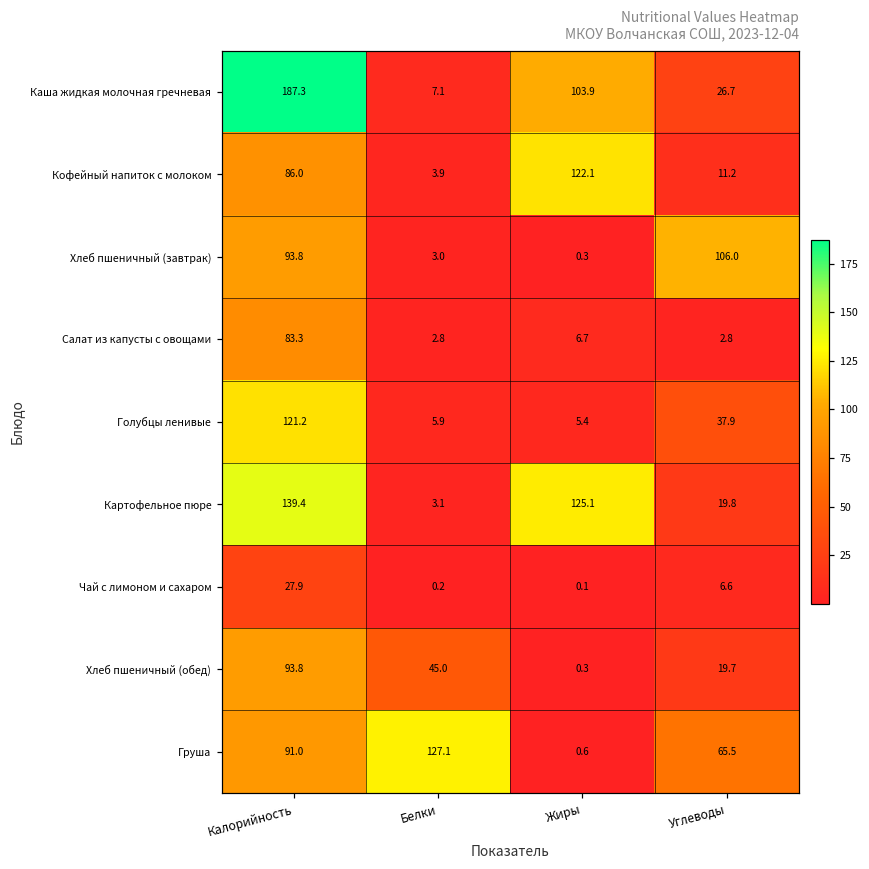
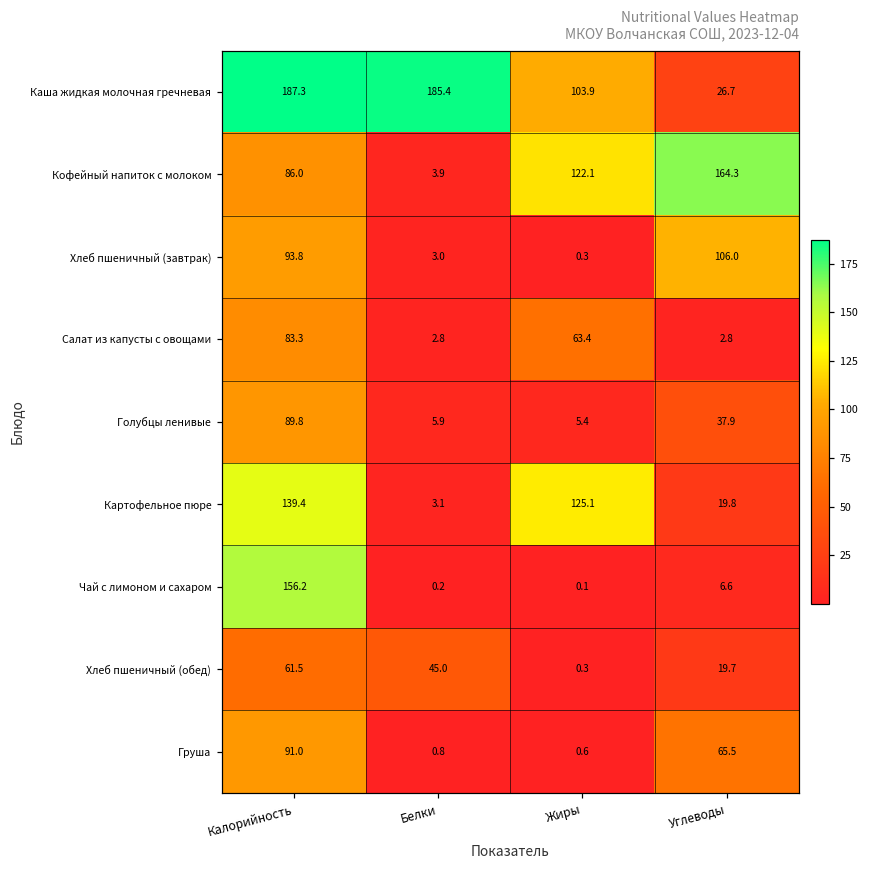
  {
    "Каша жидкая молочная гречневая": {
      "Калорийность": 187.3,
-     "Белки": 7.1,
+     "Белки": 185.4,
      "Жиры": 103.9,
      "Углеводы": 26.7
    },
    "Кофейный напиток с молоком": {
      "Калорийность": 86.0,
      "Белки": 3.9,
      "Жиры": 122.1,
-     "Углеводы": 11.2
+     "Углеводы": 164.3
    },
    "Хлеб пшеничный (завтрак)": {
      "Калорийность": 93.8,
      "Белки": 3.0,
      "Жиры": 0.3,
      "Углеводы": 106.0
    },
    "Салат из капусты с овощами": {
      "Калорийность": 83.3,
      "Белки": 2.8,
-     "Жиры": 6.7,
+     "Жиры": 63.4,
      "Углеводы": 2.8
    },
    "Голубцы ленивые": {
-     "Калорийность": 121.2,
+     "Калорийность": 89.8,
      "Белки": 5.9,
      "Жиры": 5.4,
      "Углеводы": 37.9
    },
    "Картофельное пюре": {
      "Калорийность": 139.4,
      "Белки": 3.1,
      "Жиры": 125.1,
      "Углеводы": 19.8
    },
    "Чай с лимоном и сахаром": {
-     "Калорийность": 27.9,
+     "Калорийность": 156.2,
      "Белки": 0.2,
      "Жиры": 0.1,
      "Углеводы": 6.6
    },
    "Хлеб пшеничный (обед)": {
-     "Калорийность": 93.8,
+     "Калорийность": 61.5,
      "Белки": 45.0,
      "Жиры": 0.3,
      "Углеводы": 19.7
    },
    "Груша": {
      "Калорийность": 91.0,
-     "Белки": 127.1,
+     "Белки": 0.8,
      "Жиры": 0.6,
      "Углеводы": 65.5
    }
  }
